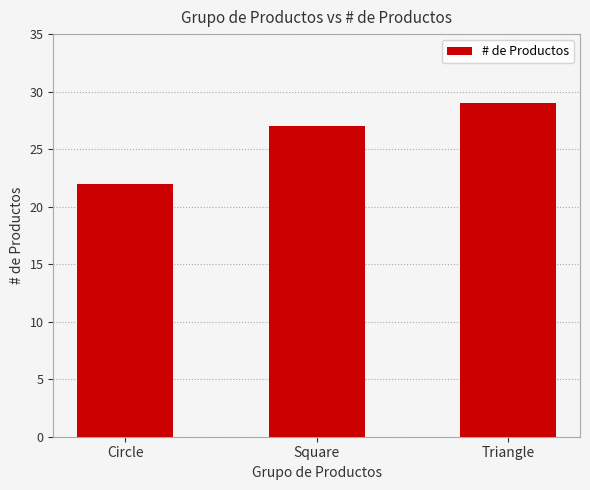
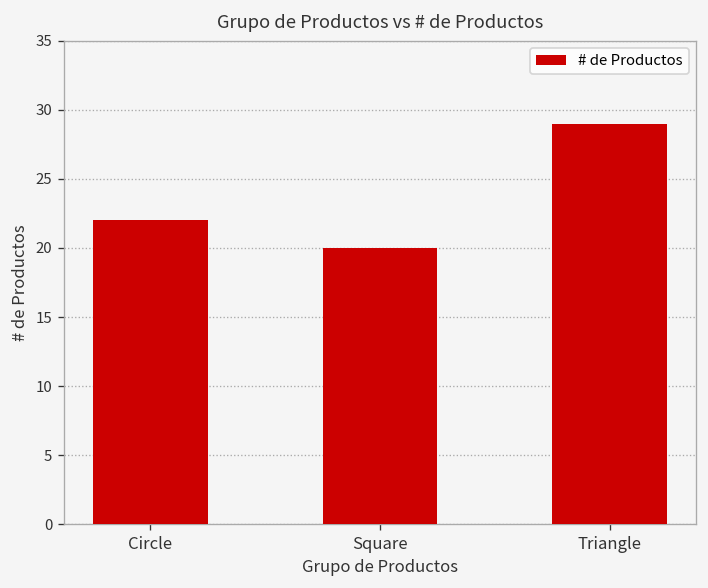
  {
    "Circle": 22,
-   "Square": 27,
+   "Square": 20,
    "Triangle": 29
  }
